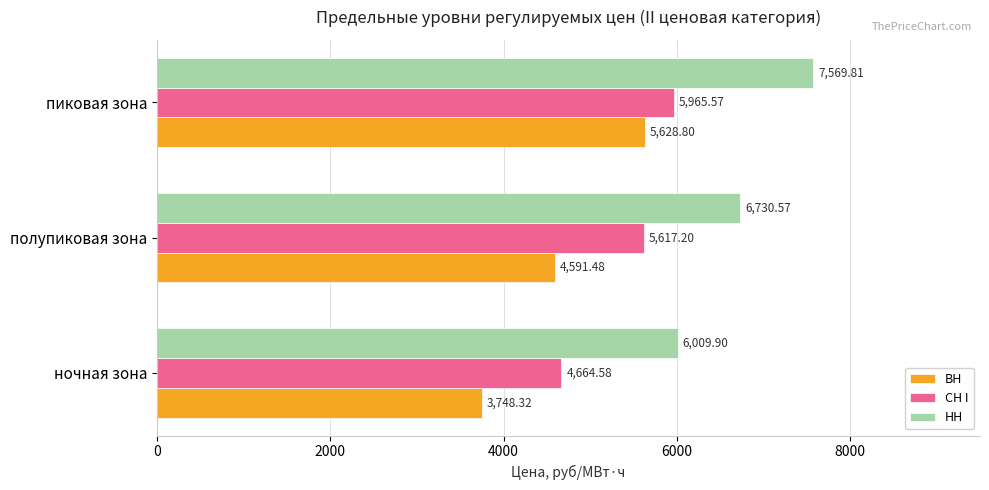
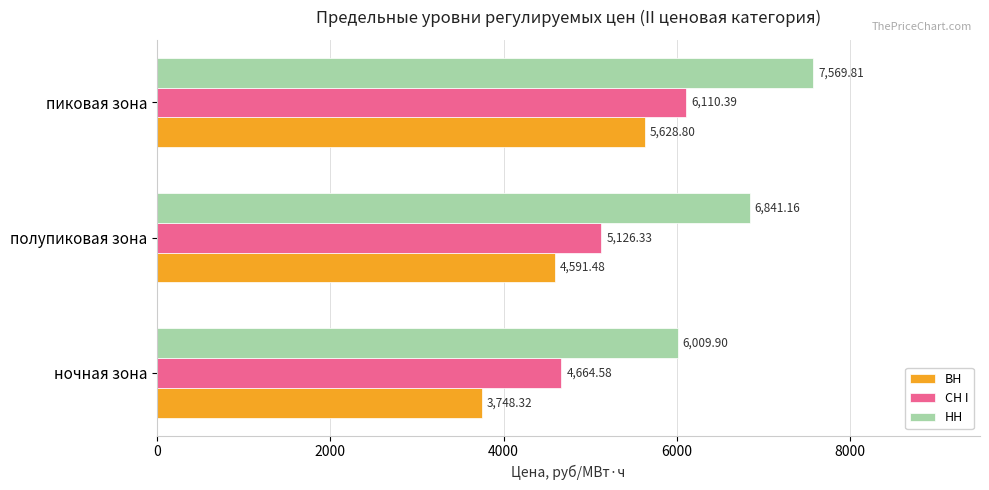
  {
    "ВН": {
      "пиковая зона": "5,628.80",
      "полупиковая зона": "4,591.48",
      "ночная зона": "3,748.32"
    },
    "СН I": {
-     "пиковая зона": "5,965.57",
-     "полупиковая зона": "5,617.20",
+     "пиковая зона": "6,110.39",
+     "полупиковая зона": "5,126.33",
      "ночная зона": "4,664.58"
    },
    "НН": {
      "пиковая зона": "7,569.81",
-     "полупиковая зона": "6,730.57",
+     "полупиковая зона": "6,841.16",
      "ночная зона": "6,009.90"
    }
  }
